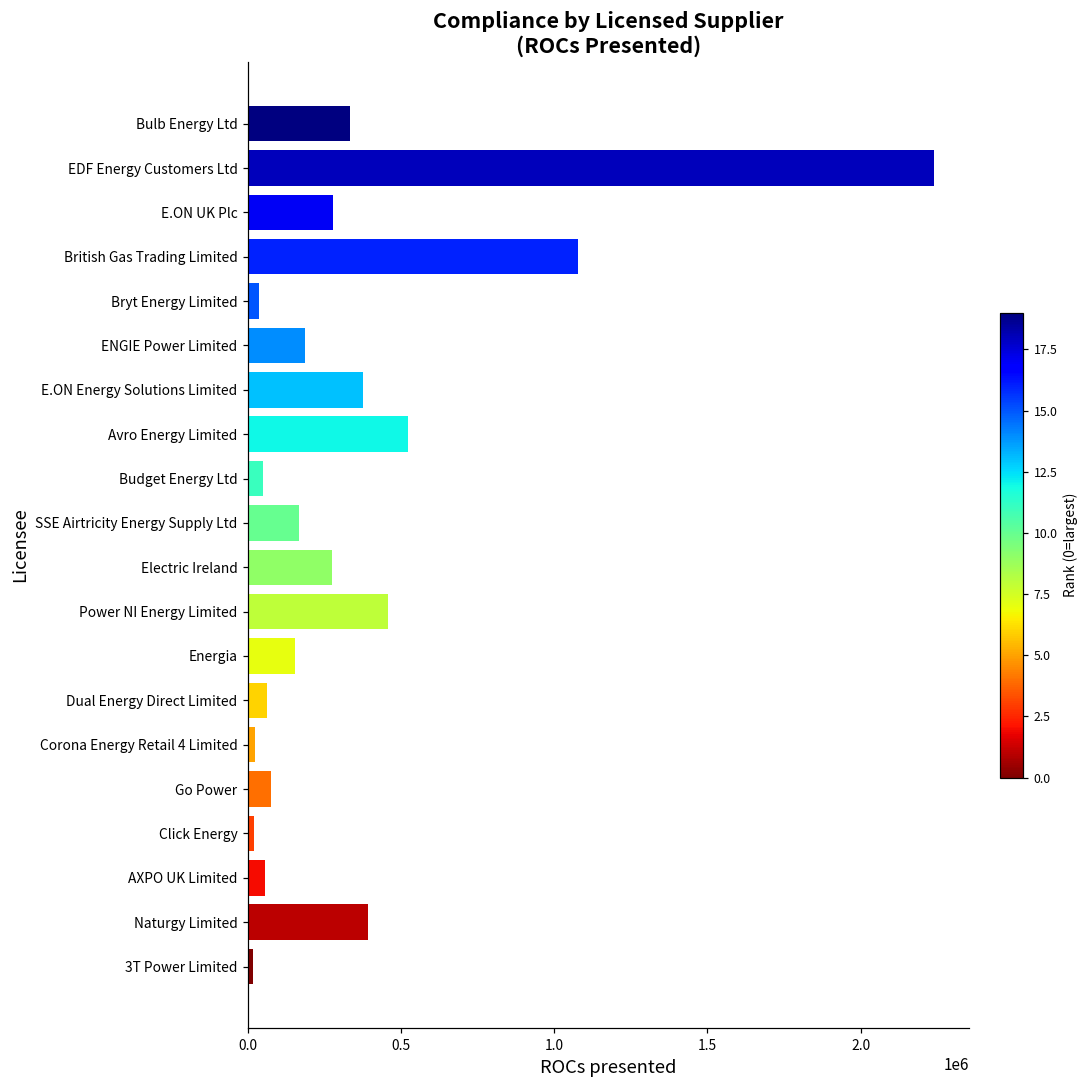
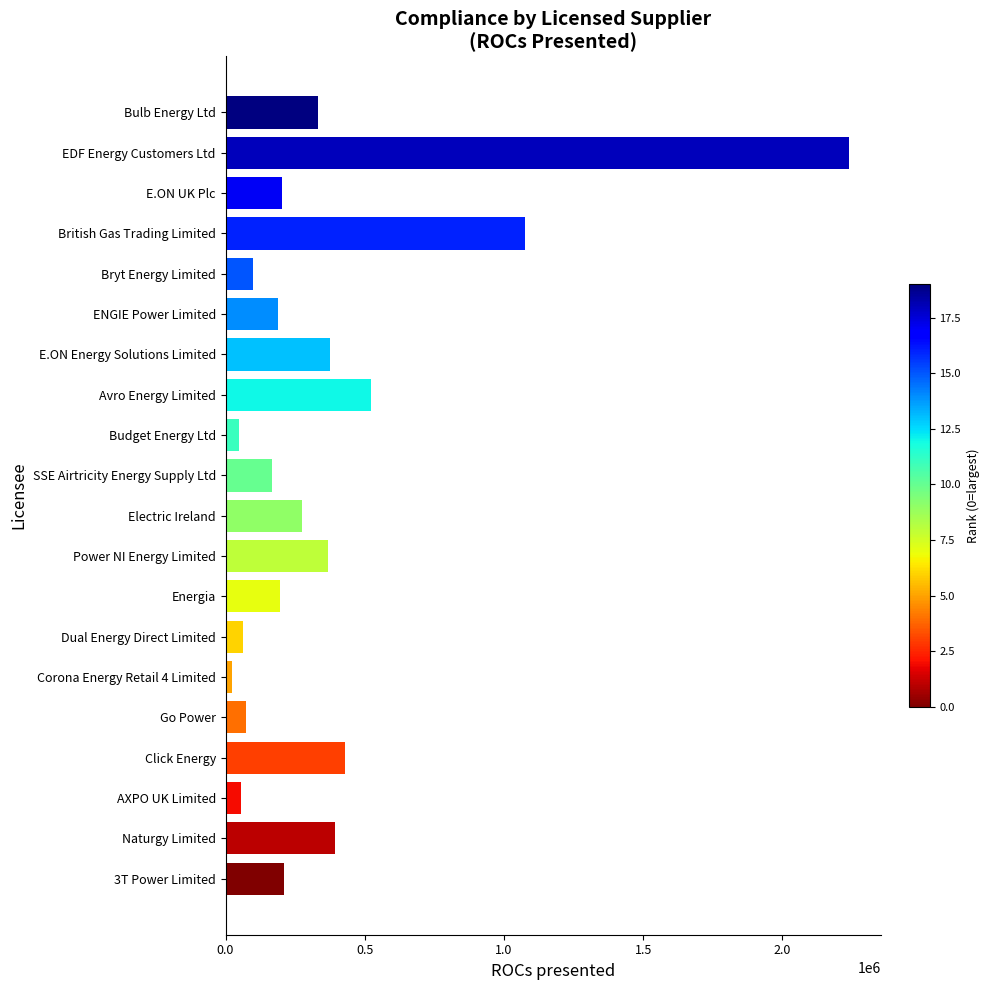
  {
    "Bulb Energy Ltd": 330000,
    "EDF Energy Customers Ltd": 2240000,
-   "E.ON UK Plc": 280000,
+   "E.ON UK Plc": 200000,
    "British Gas Trading Limited": 1080000,
-   "Bryt Energy Limited": 30000,
+   "Bryt Energy Limited": 100000,
    "ENGIE Power Limited": 190000,
    "E.ON Energy Solutions Limited": 370000,
    "Avro Energy Limited": 520000,
    "Budget Energy Ltd": 50000,
    "SSE Airtricity Energy Supply Ltd": 170000,
    "Electric Ireland": 270000,
-   "Power NI Energy Limited": 460000,
-   "Energia": 150000,
+   "Power NI Energy Limited": 370000,
+   "Energia": 200000,
    "Dual Energy Direct Limited": 60000,
    "Corona Energy Retail 4 Limited": 20000,
    "Go Power": 70000,
-   "Click Energy": 20000,
+   "Click Energy": 430000,
    "AXPO UK Limited": 60000,
    "Naturgy Limited": 390000,
-   "3T Power Limited": 20000
+   "3T Power Limited": 210000
  }
